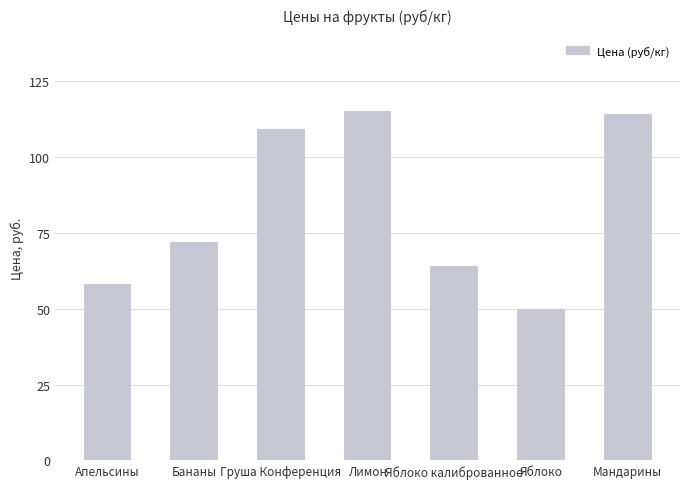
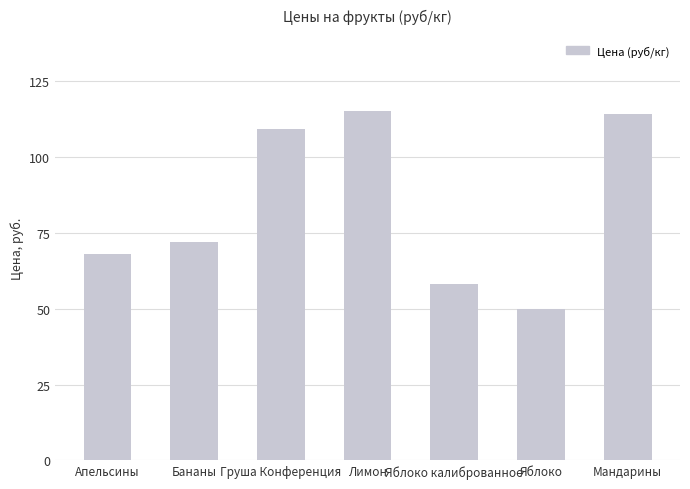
  {
-   "Апельсины": 58,
+   "Апельсины": 68,
    "Бананы": 72,
    "Груша Конференция": 109,
    "Лимон": 115,
-   "Яблоко калиброванное": 64,
+   "Яблоко калиброванное": 58,
    "Яблоко": 50,
    "Мандарины": 114
  }
